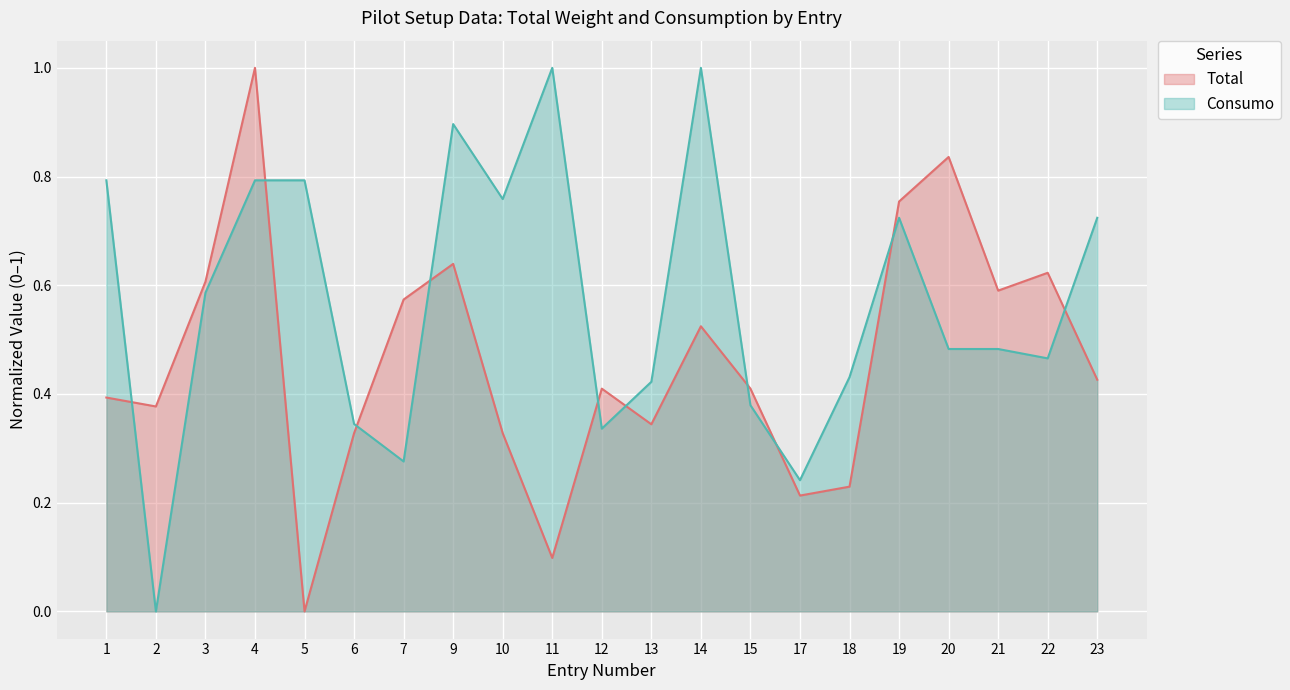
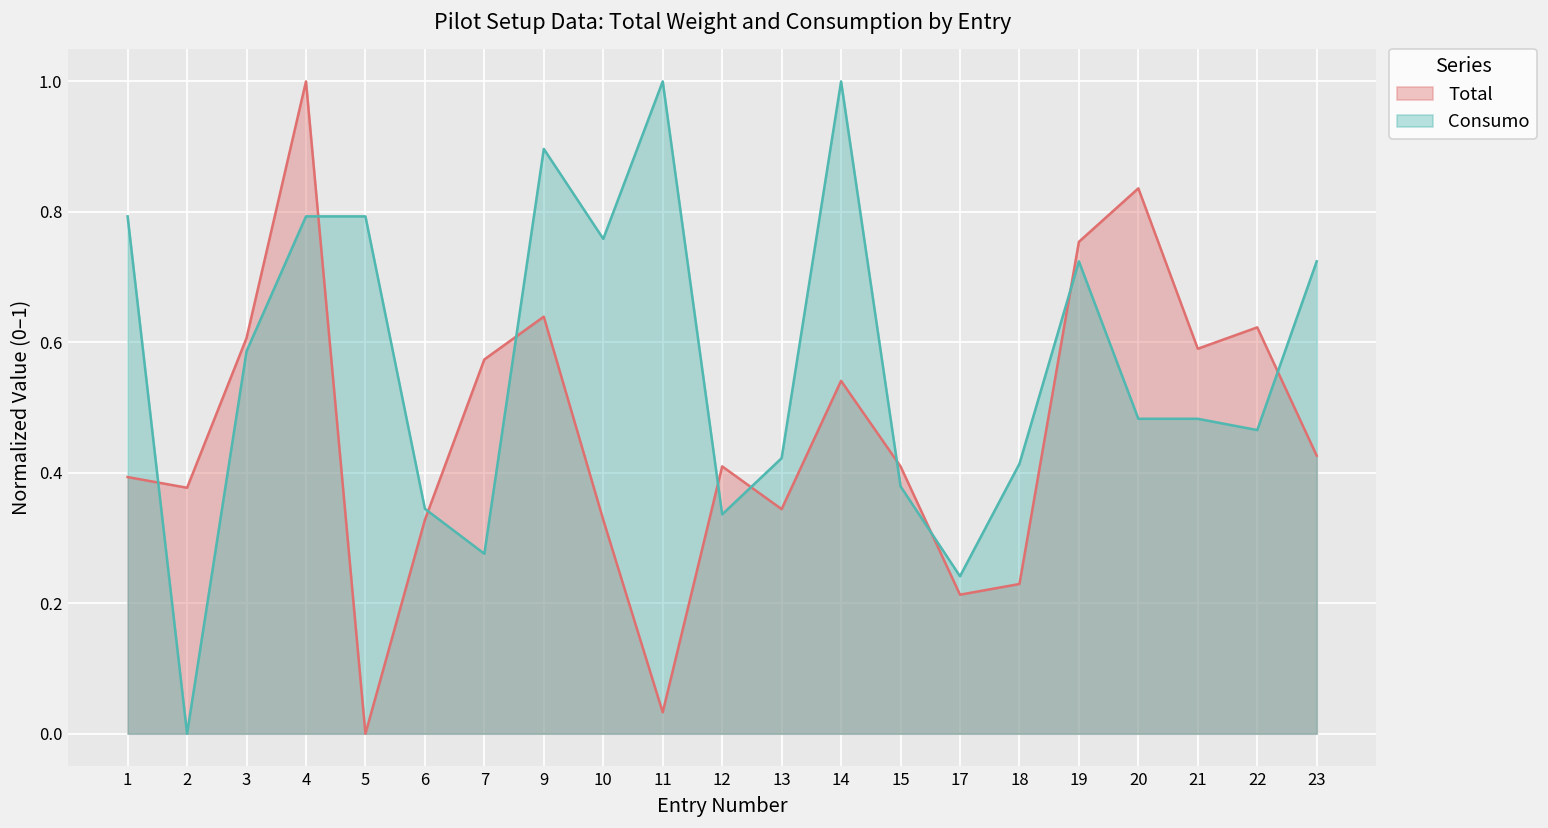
  {
    "Total": {
      "1": 0.39,
      "2": 0.38,
      "3": 0.61,
      "4": 1.00,
      "5": 0.00,
      "6": 0.33,
      "7": 0.57,
      "9": 0.64,
      "10": 0.33,
-     "11": 0.10,
+     "11": 0.03,
      "12": 0.41,
      "13": 0.34,
-     "14": 0.52,
+     "14": 0.54,
      "15": 0.41,
      "17": 0.21,
      "18": 0.23,
      "19": 0.75,
      "20": 0.84,
      "21": 0.59,
      "22": 0.62,
      "23": 0.43
    },
    "Consumo": {
      "1": 0.79,
      "2": 0.00,
      "3": 0.59,
      "4": 0.79,
      "5": 0.79,
      "6": 0.34,
      "7": 0.28,
      "9": 0.90,
      "10": 0.76,
      "11": 1.00,
      "12": 0.34,
      "13": 0.42,
      "14": 1.00,
      "15": 0.38,
      "17": 0.24,
-     "18": 0.43,
+     "18": 0.41,
      "19": 0.72,
      "20": 0.48,
      "21": 0.48,
      "22": 0.47,
      "23": 0.72
    }
  }
